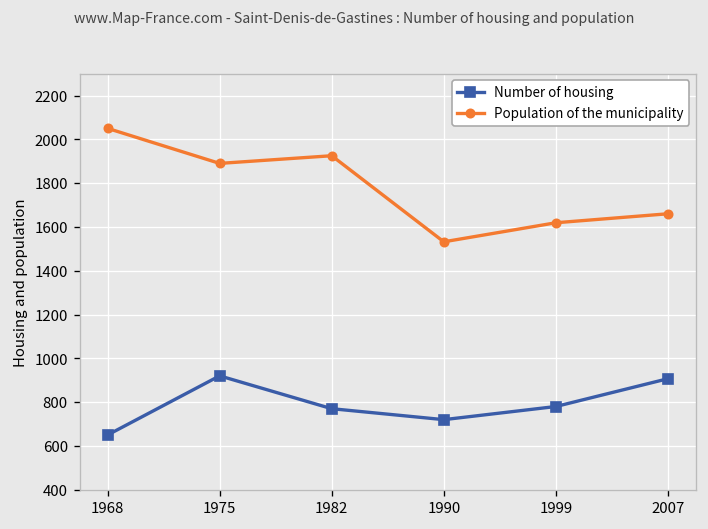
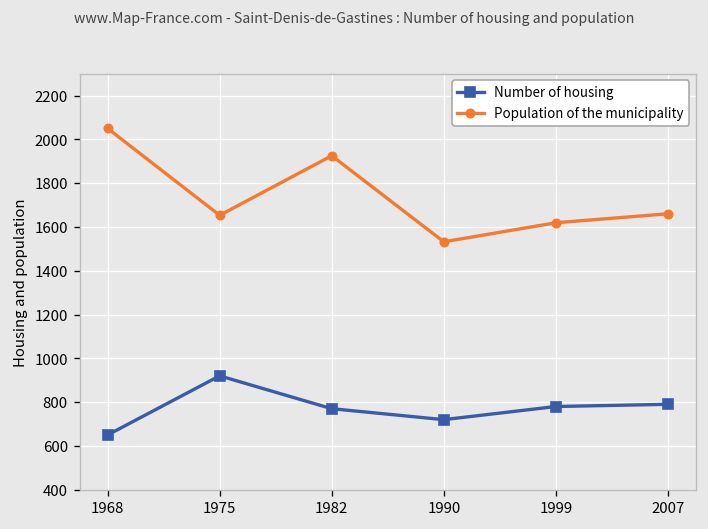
  {
    "Number of housing": {
      "1968": 650,
      "1975": 920,
      "1982": 770,
      "1990": 720,
      "1999": 780,
-     "2007": 910
+     "2007": 790
    },
    "Population of the municipality": {
      "1968": 2050,
-     "1975": 1890,
+     "1975": 1650,
      "1982": 1930,
      "1990": 1530,
      "1999": 1620,
      "2007": 1660
    }
  }
